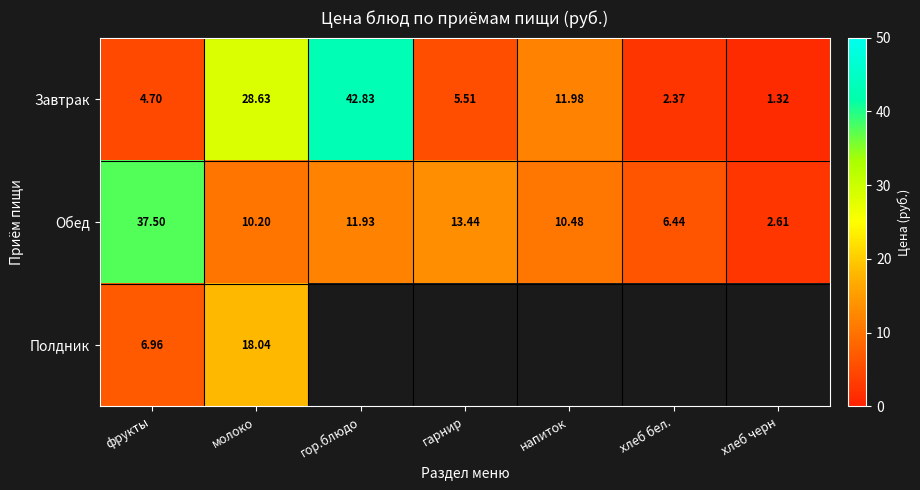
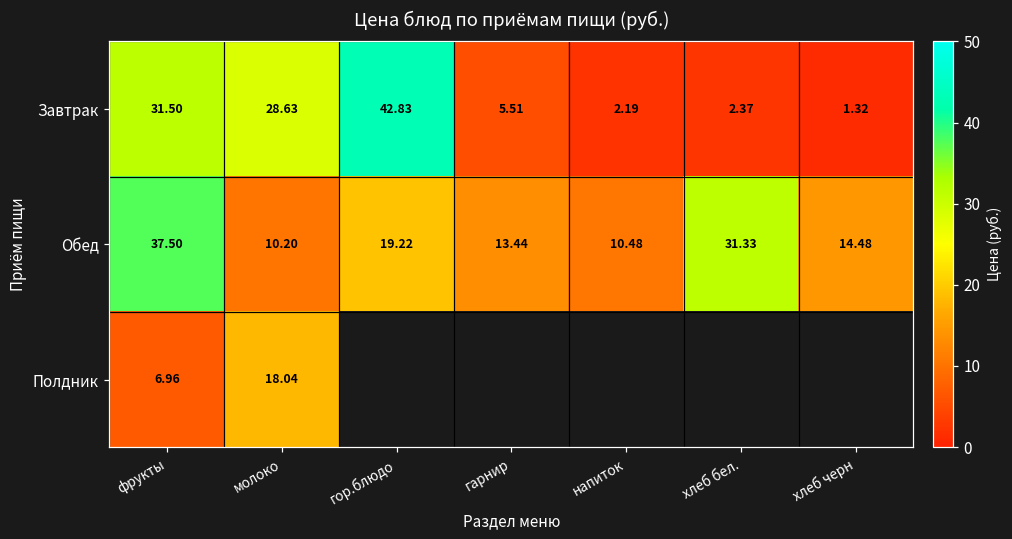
  {
    "Завтрак": {
-     "фрукты": 4.70,
+     "фрукты": 31.50,
      "молоко": 28.63,
      "гор.блюдо": 42.83,
      "гарнир": 5.51,
-     "напиток": 11.98,
+     "напиток": 2.19,
      "хлеб бел.": 2.37,
      "хлеб черн": 1.32
    },
    "Обед": {
      "фрукты": 37.50,
      "молоко": 10.20,
-     "гор.блюдо": 11.93,
+     "гор.блюдо": 19.22,
      "гарнир": 13.44,
      "напиток": 10.48,
-     "хлеб бел.": 6.44,
-     "хлеб черн": 2.61
+     "хлеб бел.": 31.33,
+     "хлеб черн": 14.48
    },
    "Полдник": {
      "фрукты": 6.96,
      "молоко": 18.04
    }
  }
